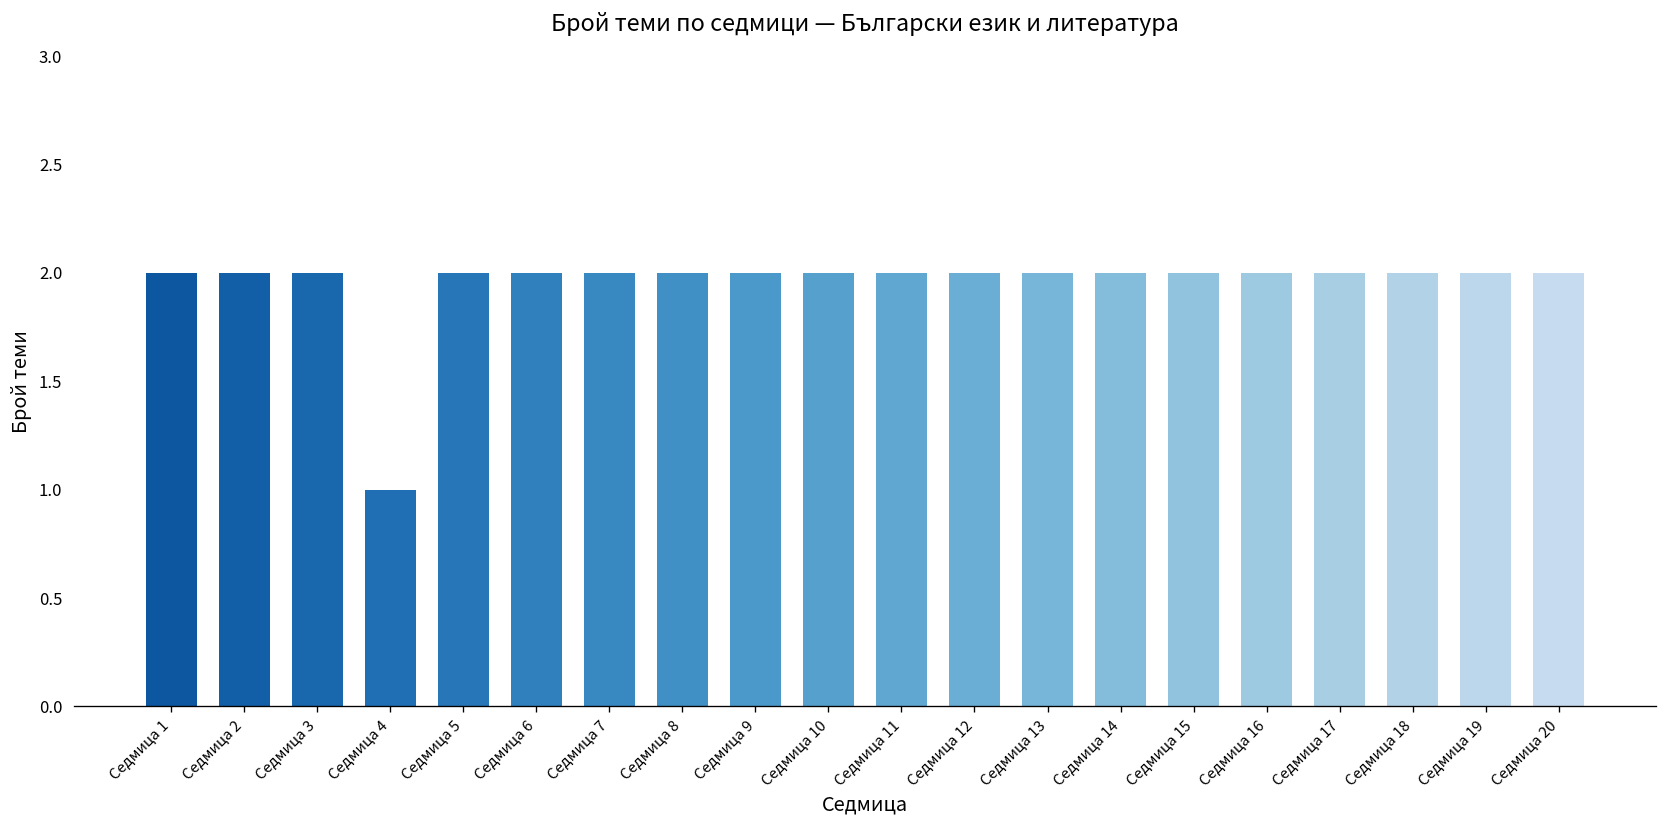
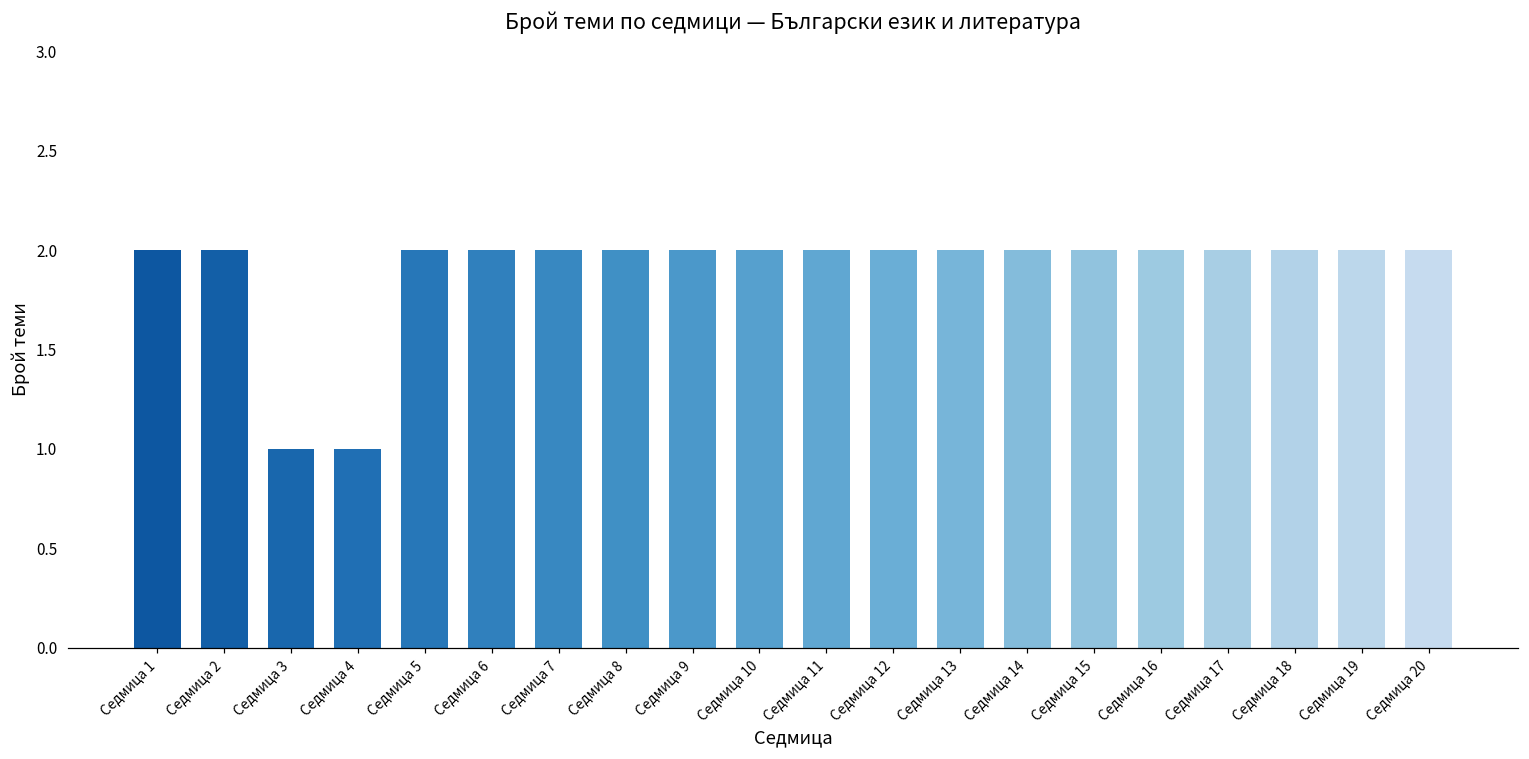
  {
    "Седмица 1": 2,
    "Седмица 2": 2,
-   "Седмица 3": 2,
+   "Седмица 3": 1,
    "Седмица 4": 1,
    "Седмица 5": 2,
    "Седмица 6": 2,
    "Седмица 7": 2,
    "Седмица 8": 2,
    "Седмица 9": 2,
    "Седмица 10": 2,
    "Седмица 11": 2,
    "Седмица 12": 2,
    "Седмица 13": 2,
    "Седмица 14": 2,
    "Седмица 15": 2,
    "Седмица 16": 2,
    "Седмица 17": 2,
    "Седмица 18": 2,
    "Седмица 19": 2,
    "Седмица 20": 2
  }
